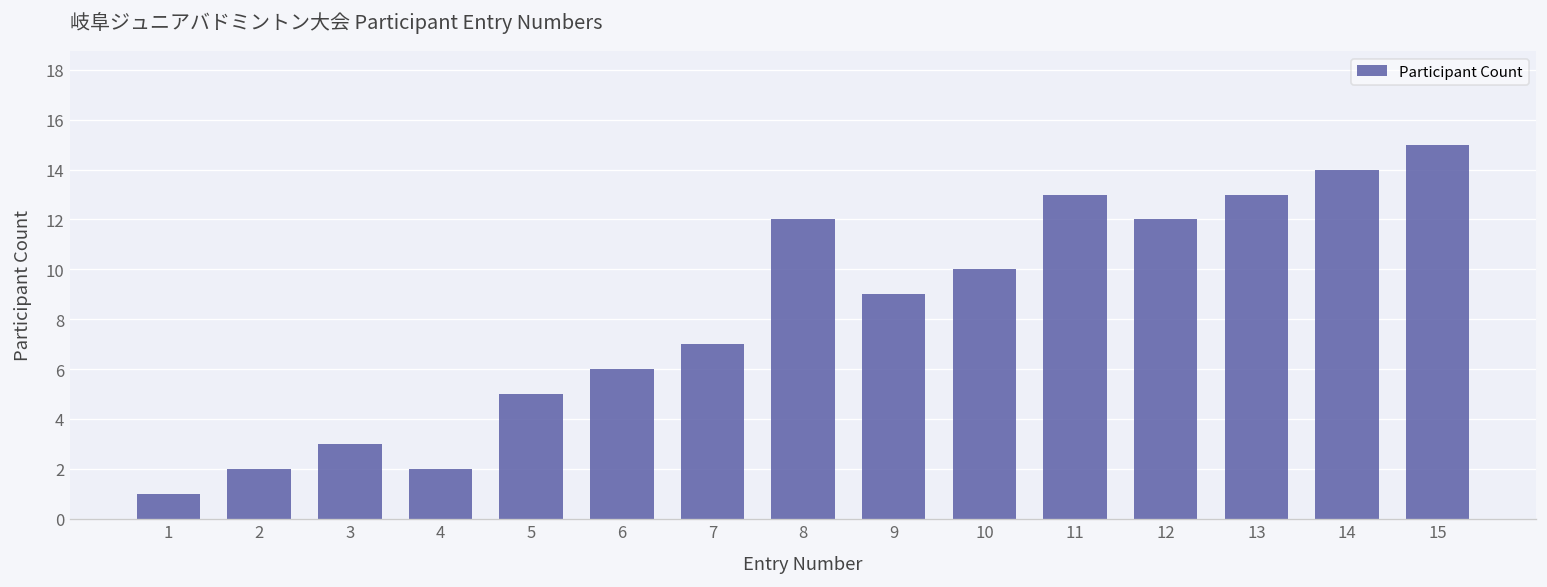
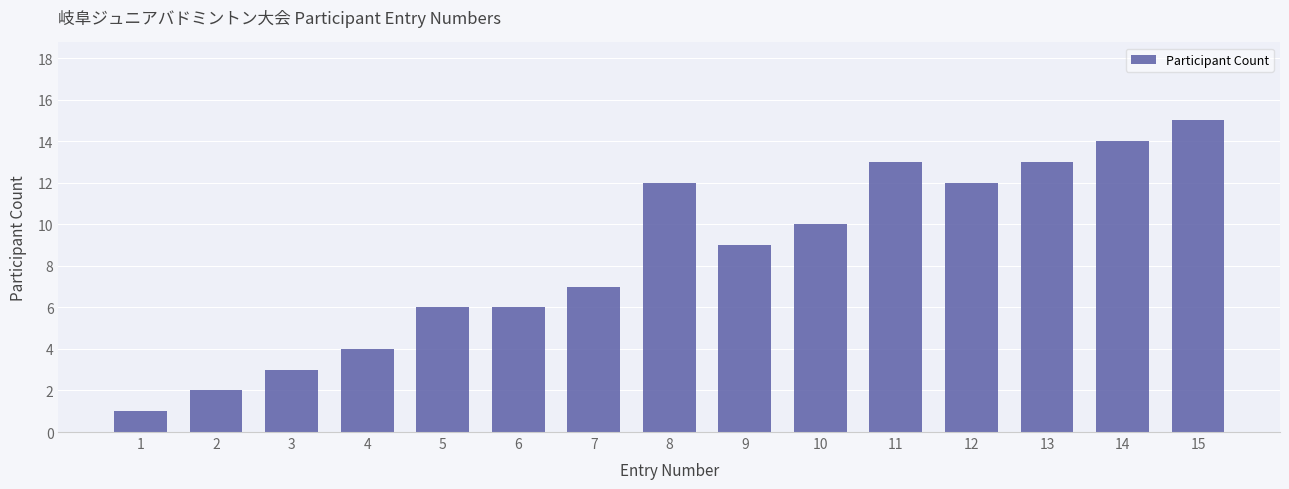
  {
    "1": 1,
    "2": 2,
    "3": 3,
-   "4": 2,
-   "5": 5,
+   "4": 4,
+   "5": 6,
    "6": 6,
    "7": 7,
    "8": 12,
    "9": 9,
    "10": 10,
    "11": 13,
    "12": 12,
    "13": 13,
    "14": 14,
    "15": 15
  }
